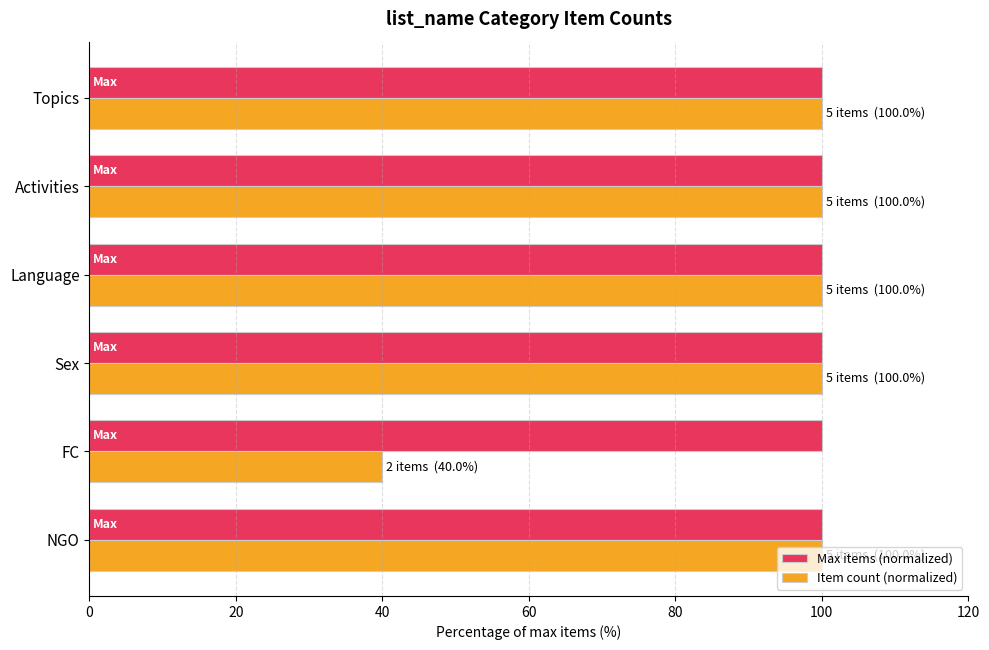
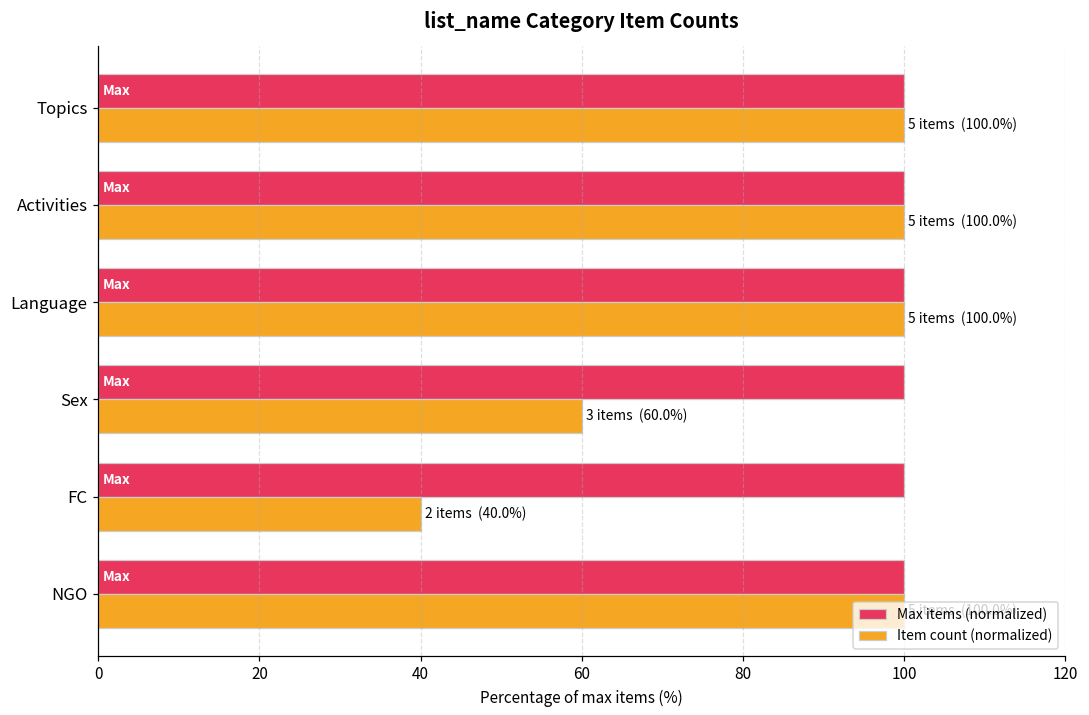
  {
    "Max items (normalized)": {
      "Topics": "100",
      "Activities": "100",
      "Language": "100",
      "Sex": "100",
      "FC": "100",
      "NGO": "100"
    },
    "Item count (normalized)": {
      "Topics": "(100.0%)",
      "Activities": "(100.0%)",
      "Language": "(100.0%)",
-     "Sex": "5 items (100.0%)",
+     "Sex": "3 items (60.0%)",
      "FC": "(40.0%)"
    }
  }
